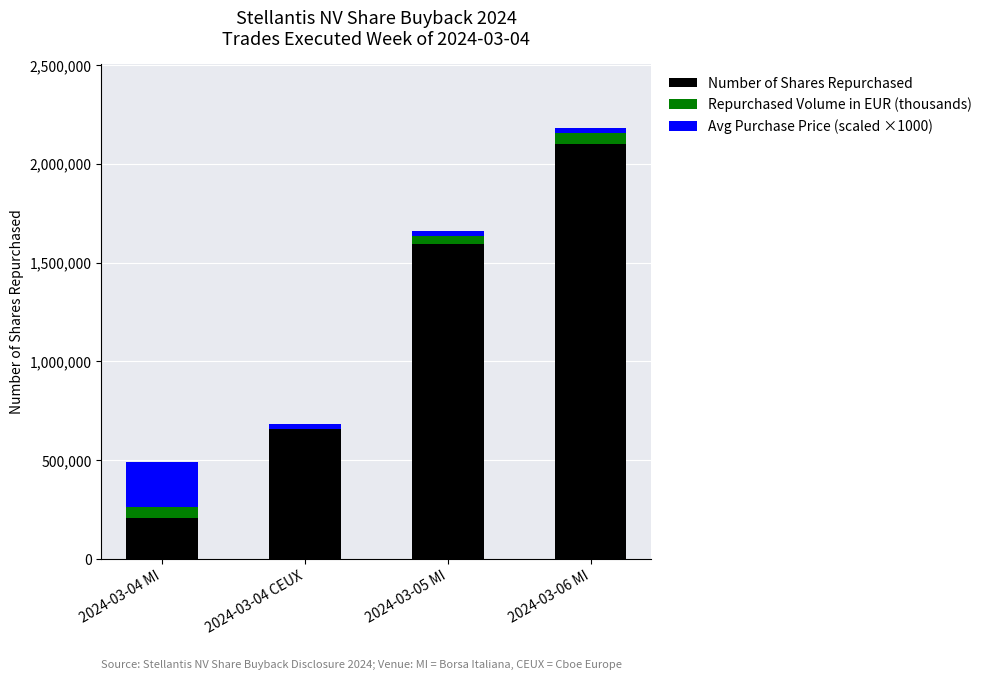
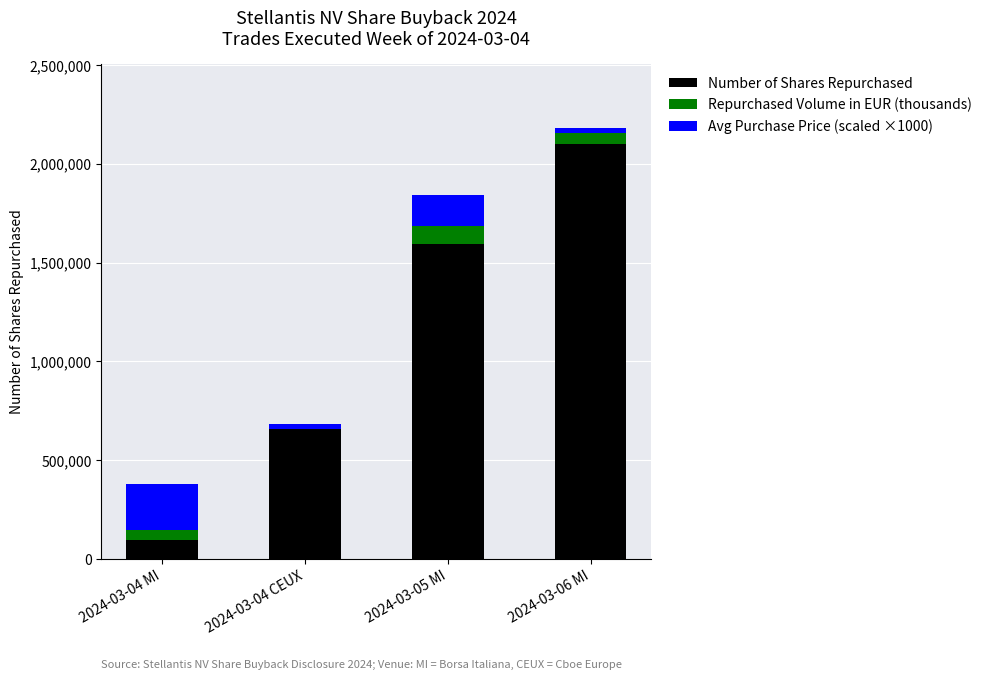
  {
    "Number of Shares Repurchased": {
-     "2024-03-04 MI": "210,000",
+     "2024-03-04 MI": "100,000",
      "2024-03-04 CEUX": "660,000",
      "2024-03-05 MI": "1,600,000",
      "2024-03-06 MI": "2,100,000"
    },
    "Repurchased Volume in EUR (thousands)": {
      "2024-03-04 MI": "50,000",
-     "2024-03-05 MI": "40,000",
+     "2024-03-05 MI": "90,000",
      "2024-03-06 MI": "50,000"
    },
    "Avg Purchase Price (scaled ×1000)": {
      "2024-03-04 MI": "230,000",
      "2024-03-04 CEUX": "20,000",
-     "2024-03-05 MI": "20,000",
+     "2024-03-05 MI": "150,000",
      "2024-03-06 MI": "20,000"
    }
  }
